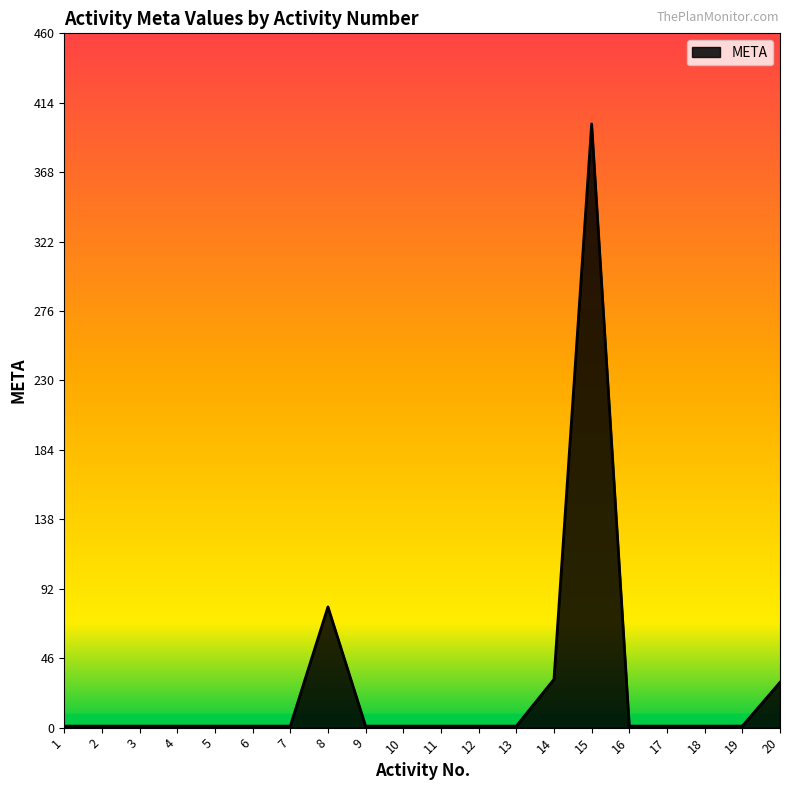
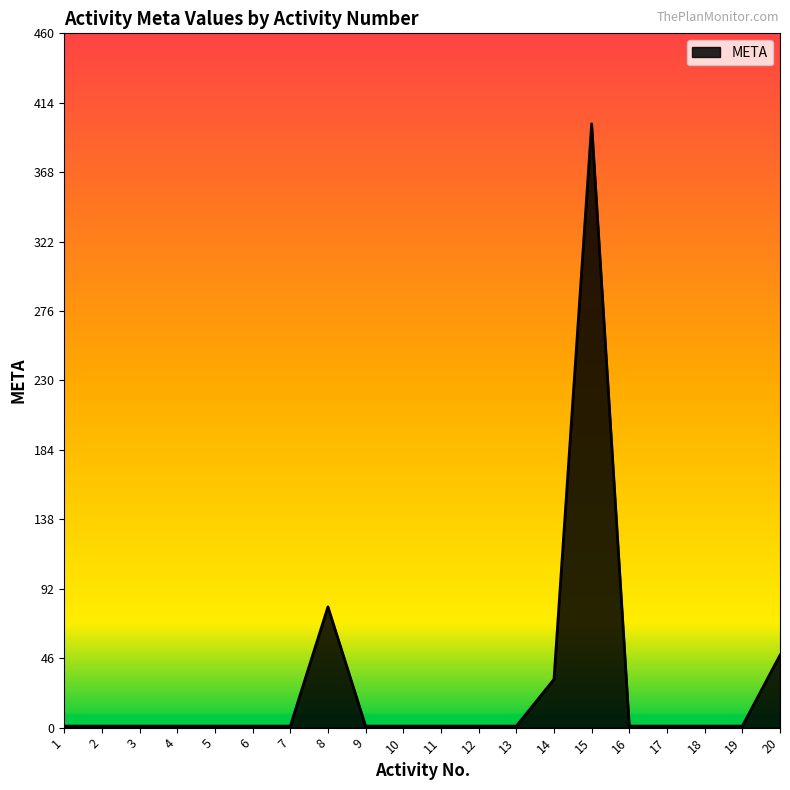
  {
    "8": 80,
    "14": 32,
    "15": 400,
-   "20": 30
+   "20": 48
  }
